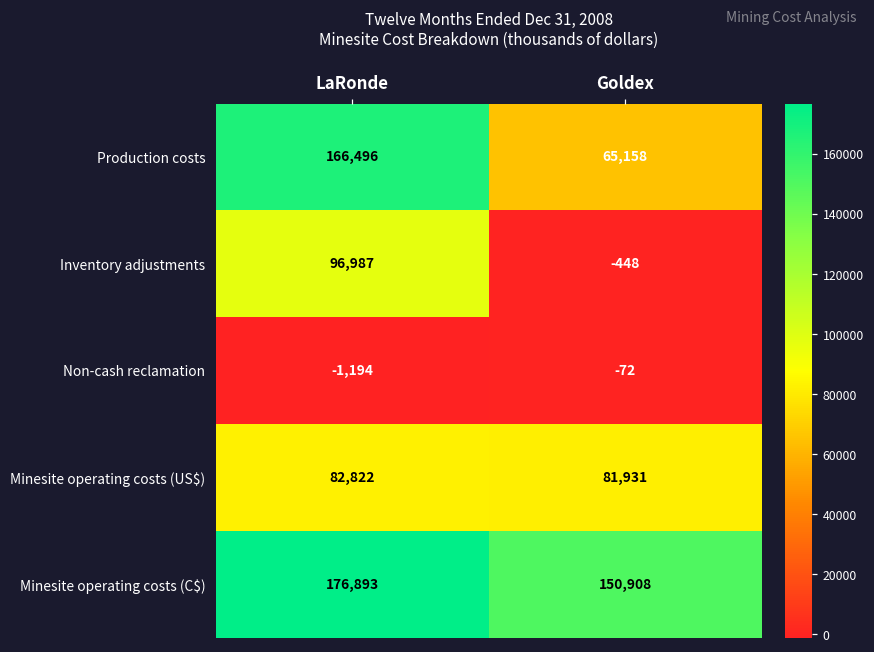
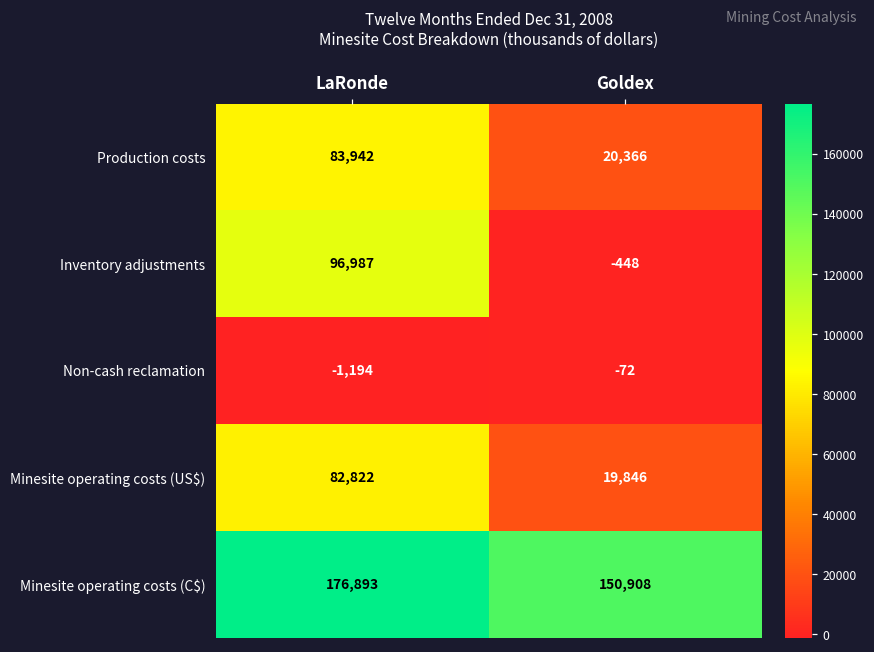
  {
    "Production costs": {
-     "LaRonde": "166,496",
-     "Goldex": "65,158"
+     "LaRonde": "83,942",
+     "Goldex": "20,366"
    },
    "Inventory adjustments": {
      "LaRonde": "96,987",
      "Goldex": "-448"
    },
    "Non-cash reclamation": {
      "LaRonde": "-1,194",
      "Goldex": "-72"
    },
    "Minesite operating costs (US$)": {
      "LaRonde": "82,822",
-     "Goldex": "81,931"
+     "Goldex": "19,846"
    },
    "Minesite operating costs (C$)": {
      "LaRonde": "176,893",
      "Goldex": "150,908"
    }
  }
